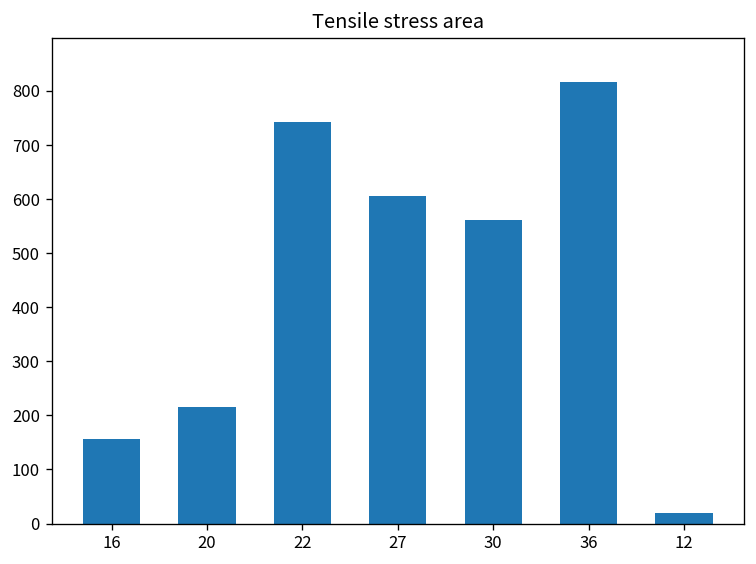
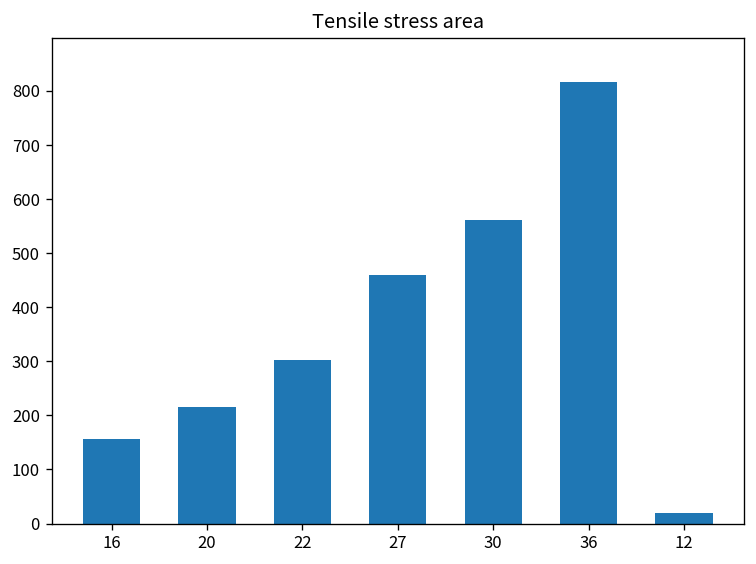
  {
    "16": 160,
    "20": 220,
-   "22": 740,
-   "27": 610,
+   "22": 300,
+   "27": 460,
    "30": 560,
    "36": 820,
    "12": 20
  }
